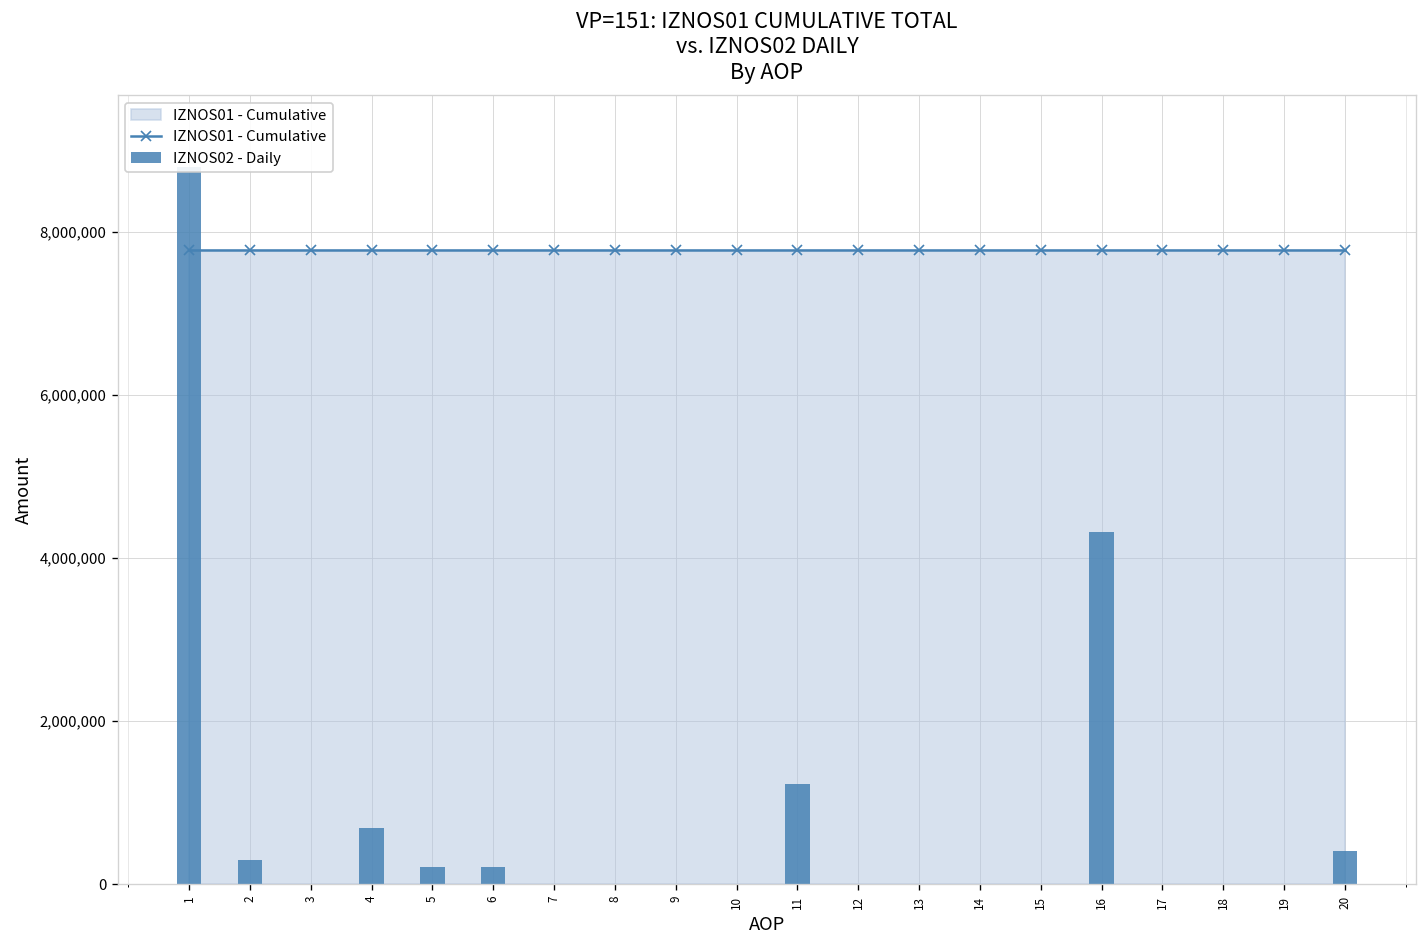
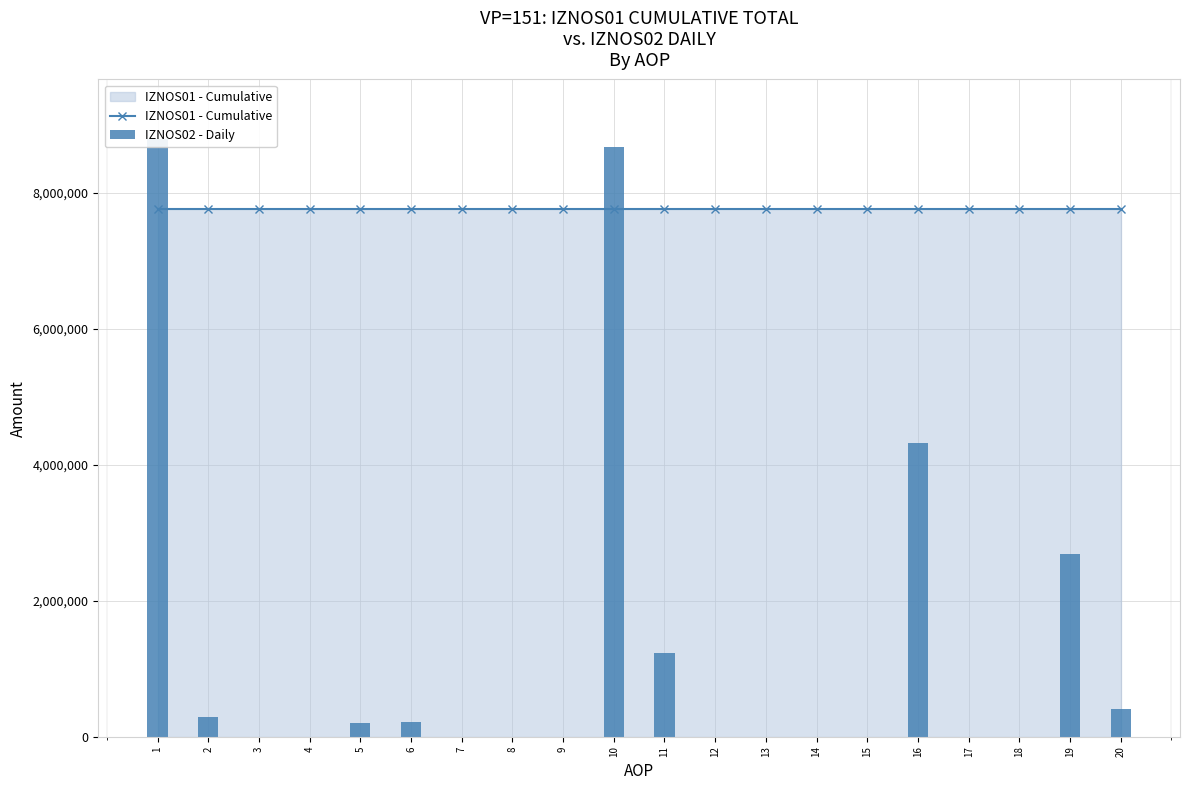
  {
    "IZNOS02 - Daily": {
      "2": "300,000",
      "3": "0",
-     "4": "700,000",
+     "4": "0",
      "5": "200,000",
      "6": "200,000",
      "7": "0",
      "8": "0",
      "9": "0",
-     "10": "0",
+     "10": "8,700,000",
      "11": "1,200,000",
      "12": "0",
      "13": "0",
      "14": "0",
      "15": "0",
      "16": "4,300,000",
      "17": "0",
      "18": "0",
-     "19": "0",
+     "19": "2,700,000",
      "20": "400,000"
    }
  }
